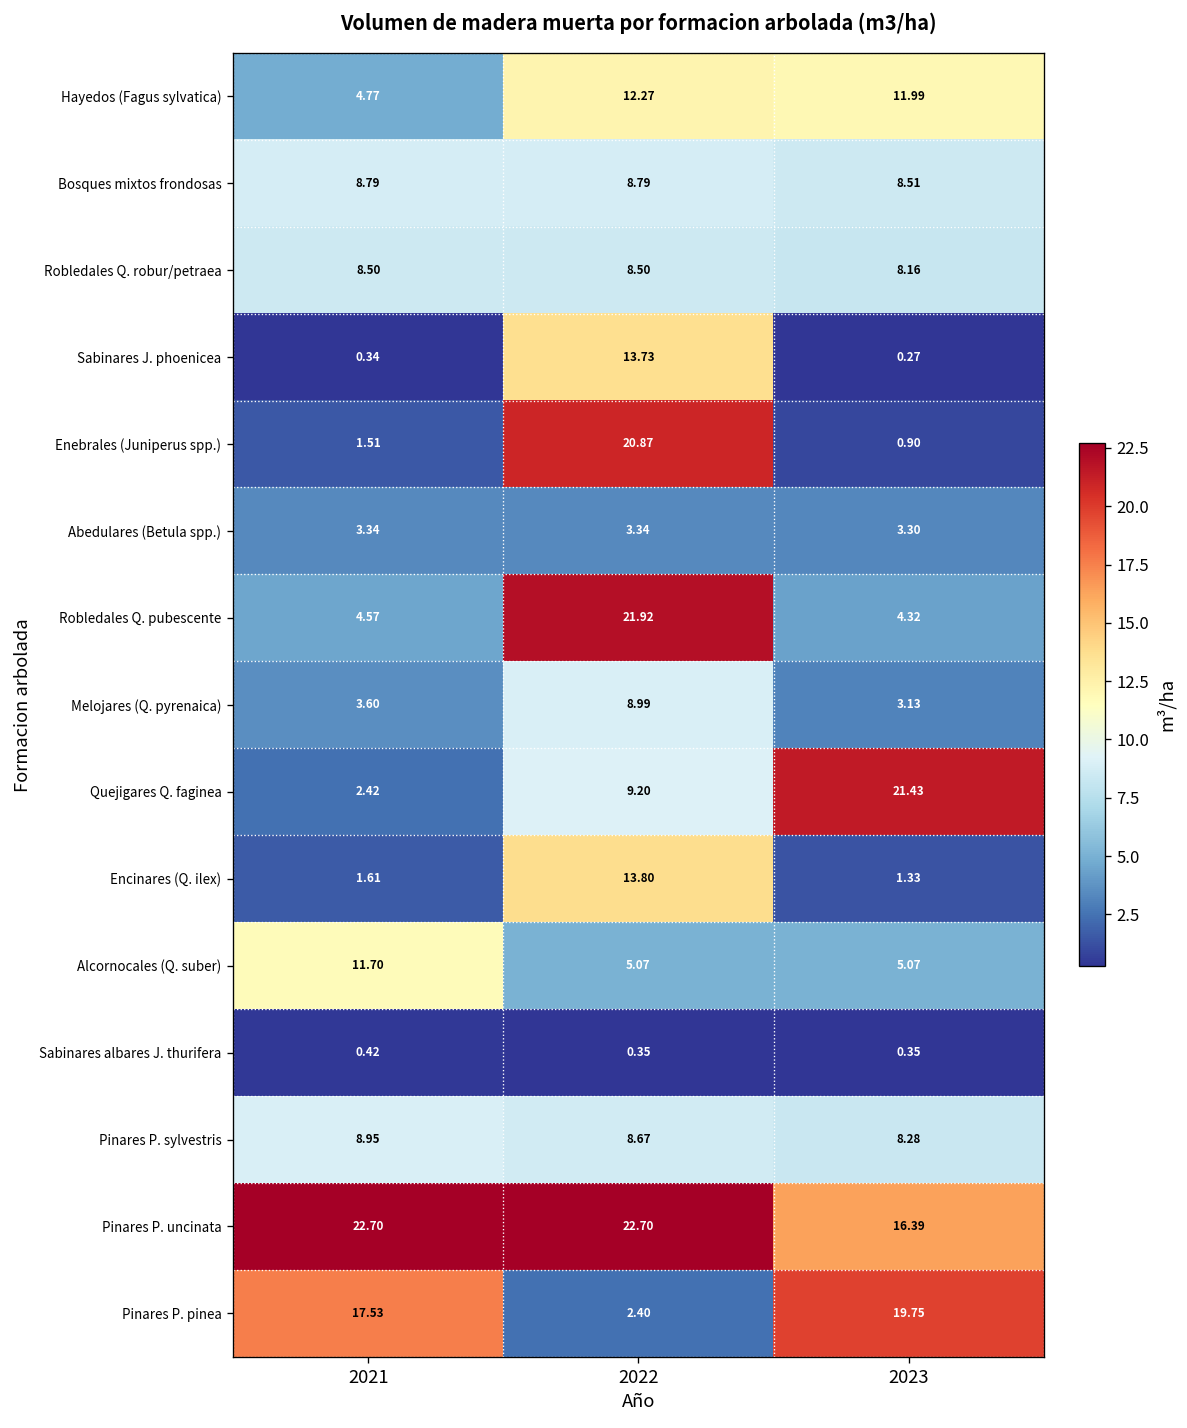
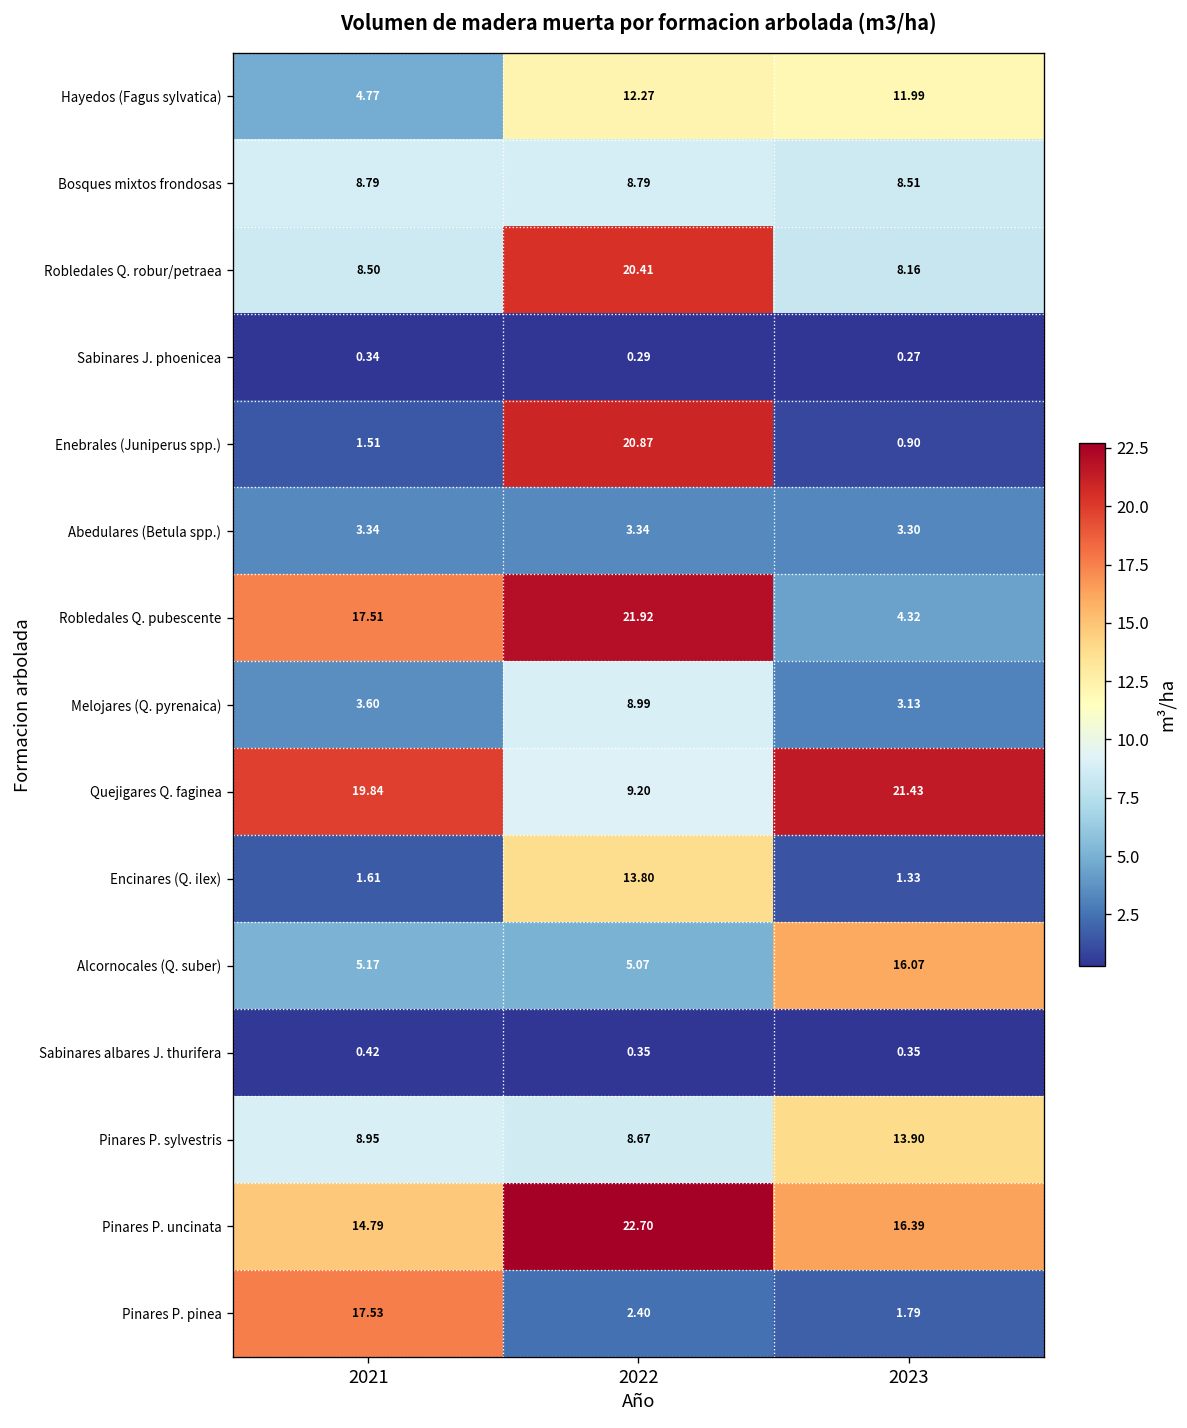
  {
    "Hayedos (Fagus sylvatica)": {
      "2021": 4.77,
      "2022": 12.27,
      "2023": 11.99
    },
    "Bosques mixtos frondosas": {
      "2021": 8.79,
      "2022": 8.79,
      "2023": 8.51
    },
    "Robledales Q. robur/petraea": {
      "2021": 8.50,
-     "2022": 8.50,
+     "2022": 20.41,
      "2023": 8.16
    },
    "Sabinares J. phoenicea": {
      "2021": 0.34,
-     "2022": 13.73,
+     "2022": 0.29,
      "2023": 0.27
    },
    "Enebrales (Juniperus spp.)": {
      "2021": 1.51,
      "2022": 20.87,
      "2023": 0.90
    },
    "Abedulares (Betula spp.)": {
      "2021": 3.34,
      "2022": 3.34,
      "2023": 3.30
    },
    "Robledales Q. pubescente": {
-     "2021": 4.57,
+     "2021": 17.51,
      "2022": 21.92,
      "2023": 4.32
    },
    "Melojares (Q. pyrenaica)": {
      "2021": 3.60,
      "2022": 8.99,
      "2023": 3.13
    },
    "Quejigares Q. faginea": {
-     "2021": 2.42,
+     "2021": 19.84,
      "2022": 9.20,
      "2023": 21.43
    },
    "Encinares (Q. ilex)": {
      "2021": 1.61,
      "2022": 13.80,
      "2023": 1.33
    },
    "Alcornocales (Q. suber)": {
-     "2021": 11.70,
+     "2021": 5.17,
      "2022": 5.07,
-     "2023": 5.07
+     "2023": 16.07
    },
    "Sabinares albares J. thurifera": {
      "2021": 0.42,
      "2022": 0.35,
      "2023": 0.35
    },
    "Pinares P. sylvestris": {
      "2021": 8.95,
      "2022": 8.67,
-     "2023": 8.28
+     "2023": 13.90
    },
    "Pinares P. uncinata": {
-     "2021": 22.70,
+     "2021": 14.79,
      "2022": 22.70,
      "2023": 16.39
    },
    "Pinares P. pinea": {
      "2021": 17.53,
      "2022": 2.40,
-     "2023": 19.75
+     "2023": 1.79
    }
  }
